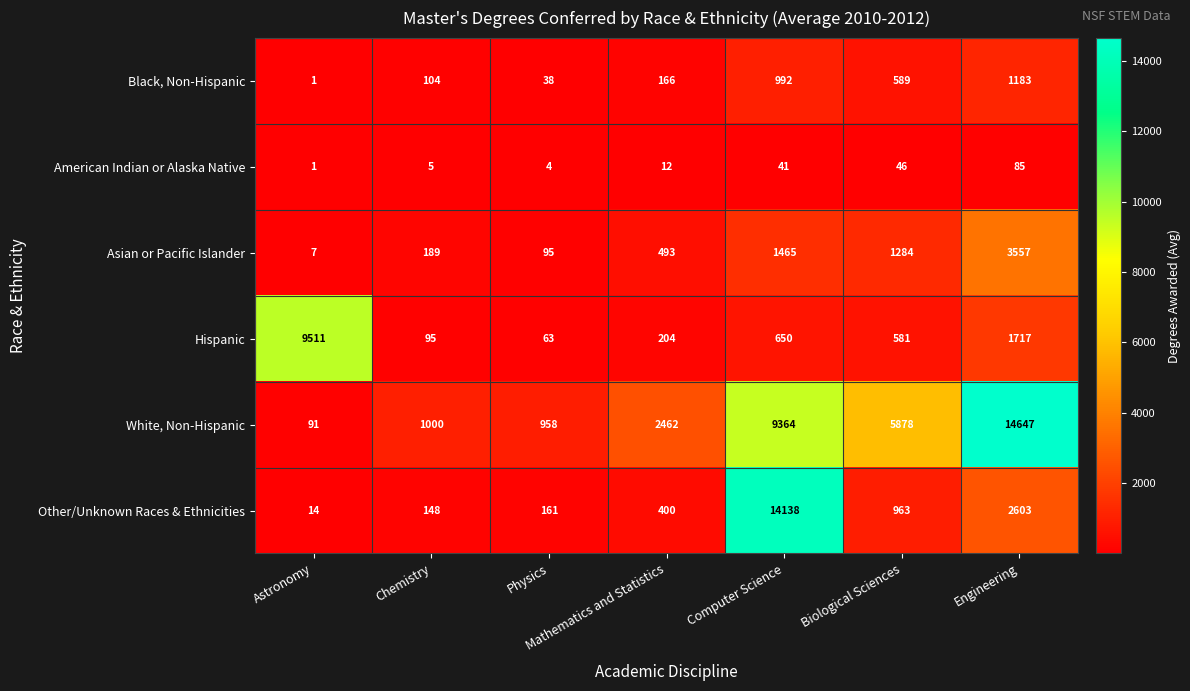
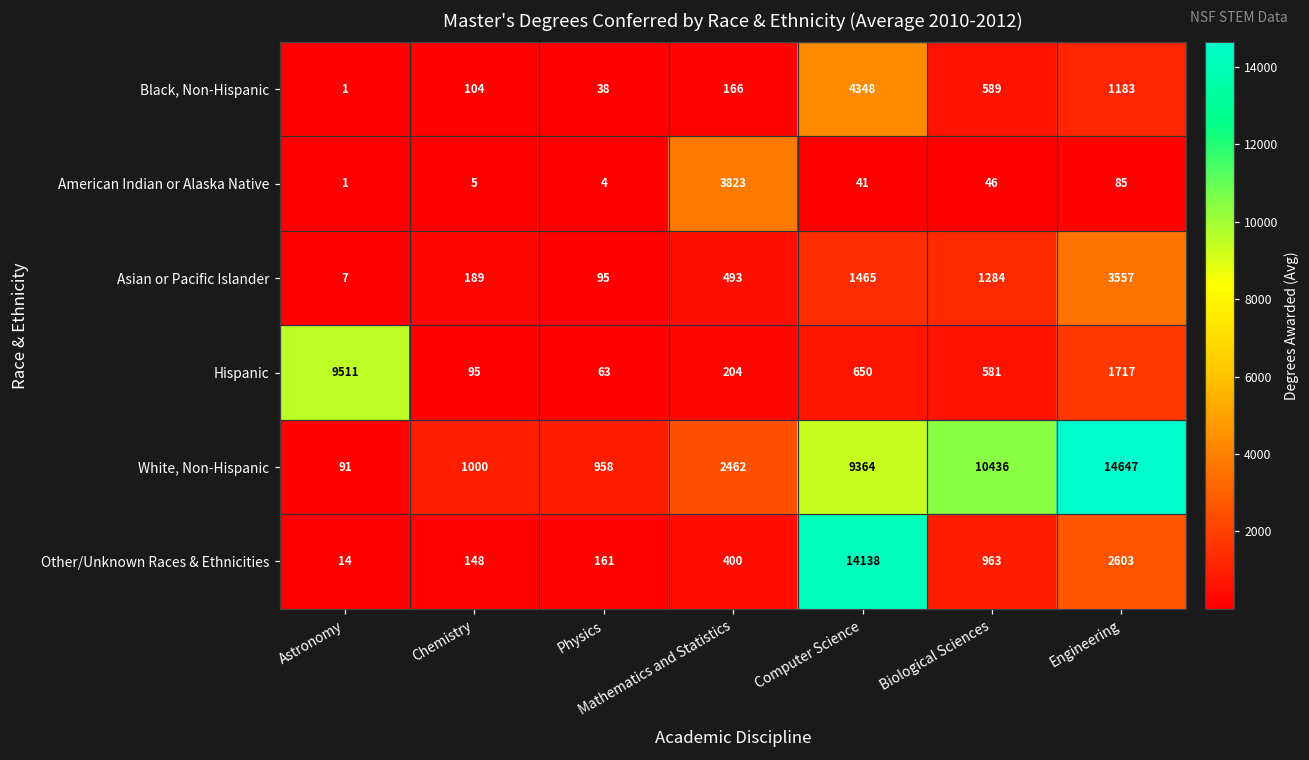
  {
    "Black, Non-Hispanic": {
      "Astronomy": 1,
      "Chemistry": 104,
      "Physics": 38,
      "Mathematics and Statistics": 166,
-     "Computer Science": 992,
+     "Computer Science": 4348,
      "Biological Sciences": 589,
      "Engineering": 1183
    },
    "American Indian or Alaska Native": {
      "Astronomy": 1,
      "Chemistry": 5,
      "Physics": 4,
-     "Mathematics and Statistics": 12,
+     "Mathematics and Statistics": 3823,
      "Computer Science": 41,
      "Biological Sciences": 46,
      "Engineering": 85
    },
    "Asian or Pacific Islander": {
      "Astronomy": 7,
      "Chemistry": 189,
      "Physics": 95,
      "Mathematics and Statistics": 493,
      "Computer Science": 1465,
      "Biological Sciences": 1284,
      "Engineering": 3557
    },
    "Hispanic": {
      "Astronomy": 9511,
      "Chemistry": 95,
      "Physics": 63,
      "Mathematics and Statistics": 204,
      "Computer Science": 650,
      "Biological Sciences": 581,
      "Engineering": 1717
    },
    "White, Non-Hispanic": {
      "Astronomy": 91,
      "Chemistry": 1000,
      "Physics": 958,
      "Mathematics and Statistics": 2462,
      "Computer Science": 9364,
-     "Biological Sciences": 5878,
+     "Biological Sciences": 10436,
      "Engineering": 14647
    },
    "Other/Unknown Races & Ethnicities": {
      "Astronomy": 14,
      "Chemistry": 148,
      "Physics": 161,
      "Mathematics and Statistics": 400,
      "Computer Science": 14138,
      "Biological Sciences": 963,
      "Engineering": 2603
    }
  }
